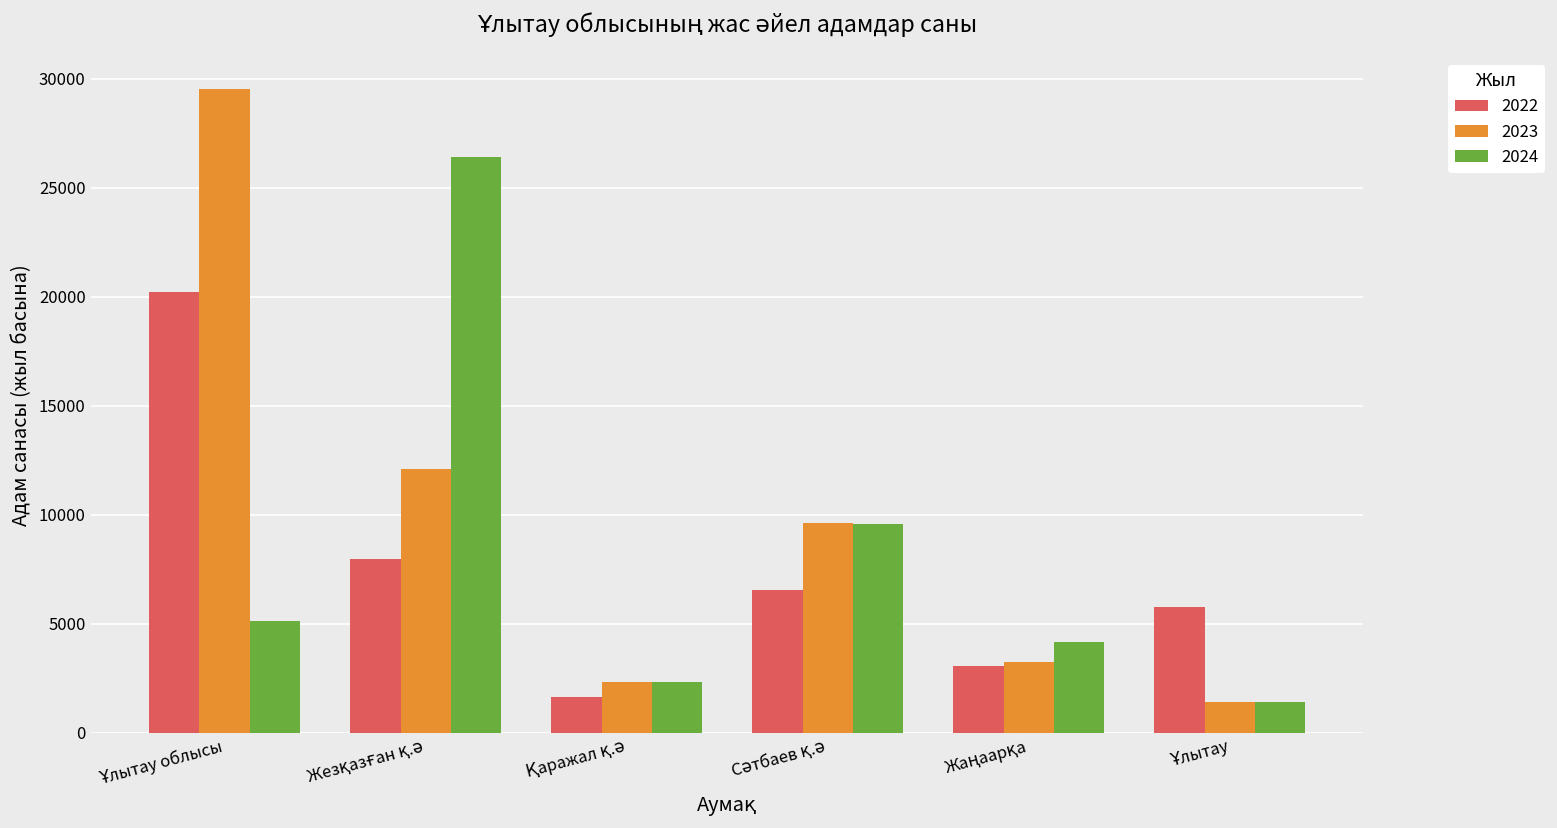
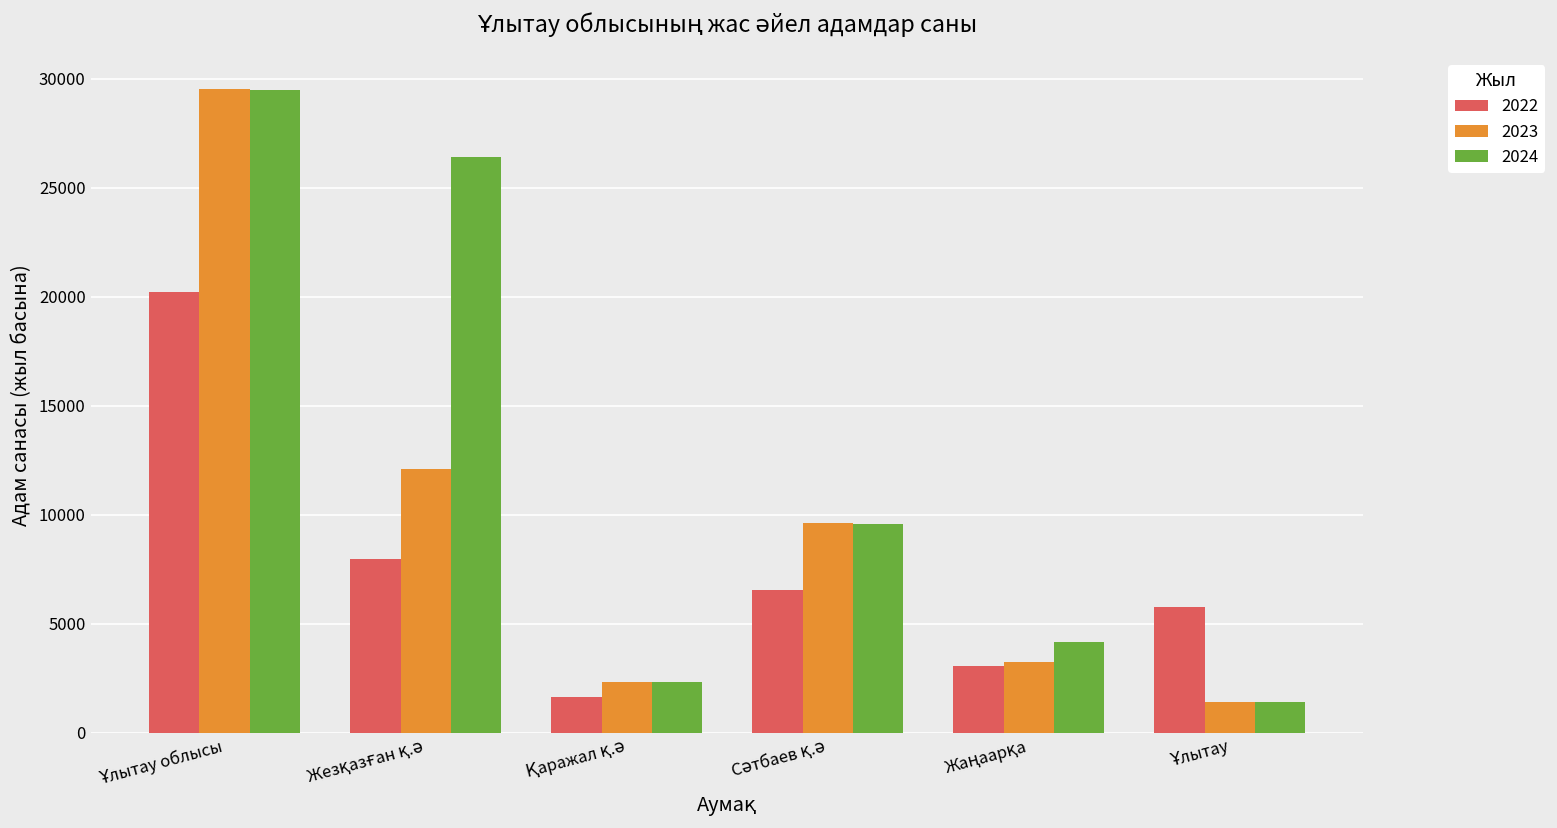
  {
    "2022": {
      "Ұлытау облысы": 20200,
      "Жезқазған қ.ә": 8000,
      "Қаражал қ.ә": 1600,
      "Сәтбаев қ.ә": 6600,
      "Жаңаарқа": 3000,
      "Ұлытау": 5800
    },
    "2023": {
      "Ұлытау облысы": 29500,
      "Жезқазған қ.ә": 12100,
      "Қаражал қ.ә": 2300,
      "Сәтбаев қ.ә": 9600,
      "Жаңаарқа": 3200,
      "Ұлытау": 1400
    },
    "2024": {
-     "Ұлытау облысы": 5100,
+     "Ұлытау облысы": 29500,
      "Жезқазған қ.ә": 26400,
      "Қаражал қ.ә": 2300,
      "Сәтбаев қ.ә": 9600,
      "Жаңаарқа": 4100,
      "Ұлытау": 1400
    }
  }
